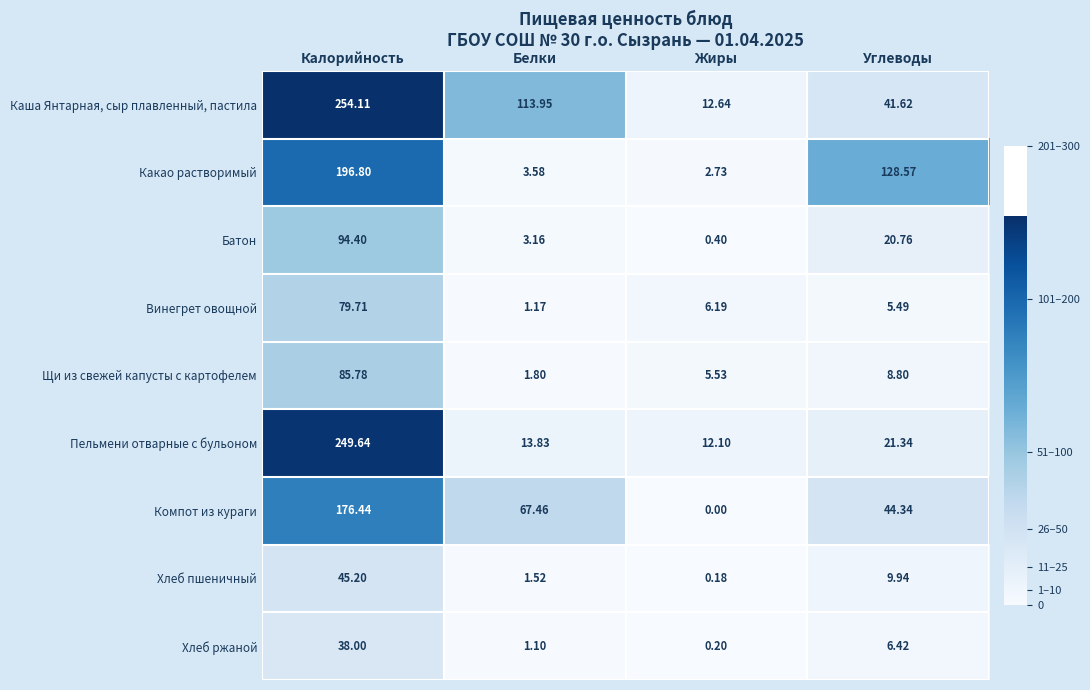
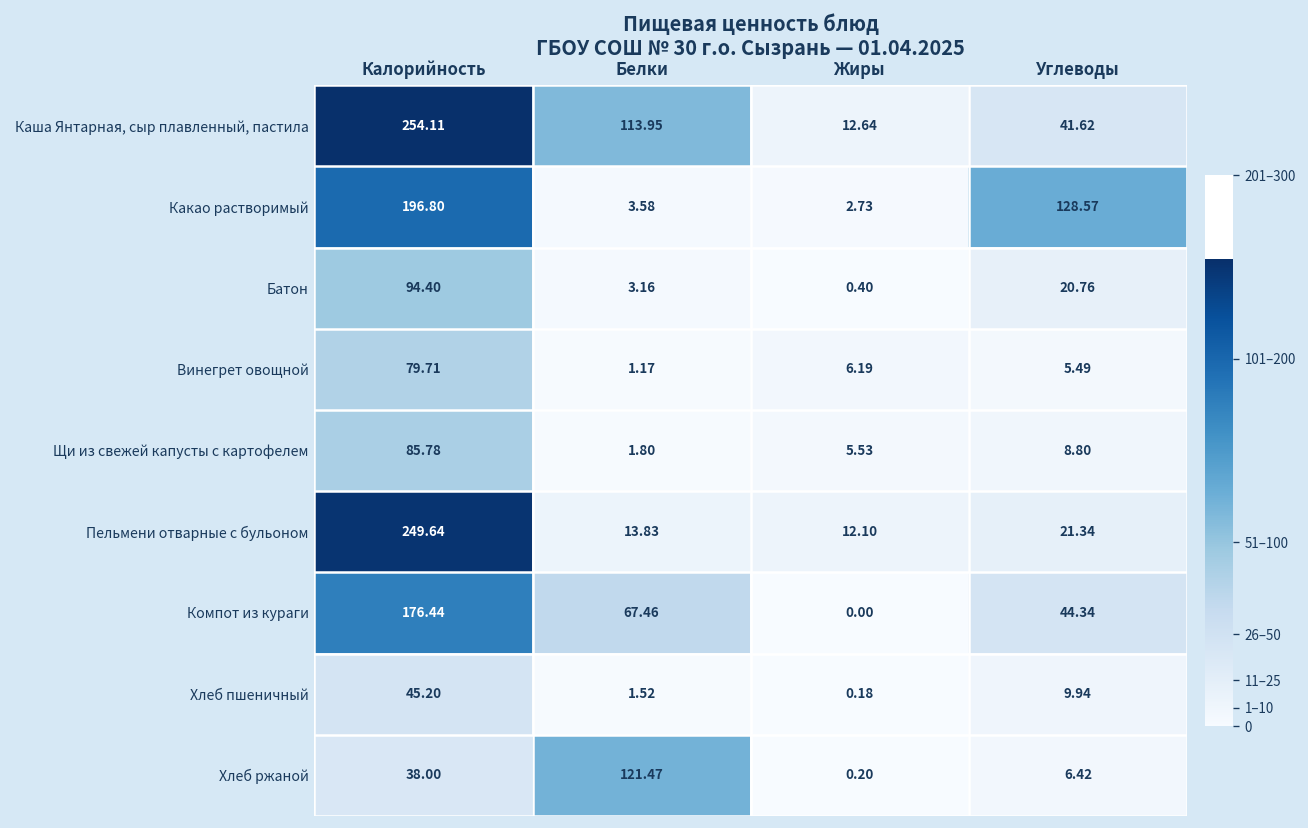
  {
    "Каша Янтарная, сыр плавленный, пастила": {
      "Калорийность": 254.11,
      "Белки": 113.95,
      "Жиры": 12.64,
      "Углеводы": 41.62
    },
    "Какао растворимый": {
      "Калорийность": 196.80,
      "Белки": 3.58,
      "Жиры": 2.73,
      "Углеводы": 128.57
    },
    "Батон": {
      "Калорийность": 94.40,
      "Белки": 3.16,
      "Жиры": 0.40,
      "Углеводы": 20.76
    },
    "Винегрет овощной": {
      "Калорийность": 79.71,
      "Белки": 1.17,
      "Жиры": 6.19,
      "Углеводы": 5.49
    },
    "Щи из свежей капусты с картофелем": {
      "Калорийность": 85.78,
      "Белки": 1.80,
      "Жиры": 5.53,
      "Углеводы": 8.80
    },
    "Пельмени отварные с бульоном": {
      "Калорийность": 249.64,
      "Белки": 13.83,
      "Жиры": 12.10,
      "Углеводы": 21.34
    },
    "Компот из кураги": {
      "Калорийность": 176.44,
      "Белки": 67.46,
      "Жиры": 0.00,
      "Углеводы": 44.34
    },
    "Хлеб пшеничный": {
      "Калорийность": 45.20,
      "Белки": 1.52,
      "Жиры": 0.18,
      "Углеводы": 9.94
    },
    "Хлеб ржаной": {
      "Калорийность": 38.00,
-     "Белки": 1.10,
+     "Белки": 121.47,
      "Жиры": 0.20,
      "Углеводы": 6.42
    }
  }
